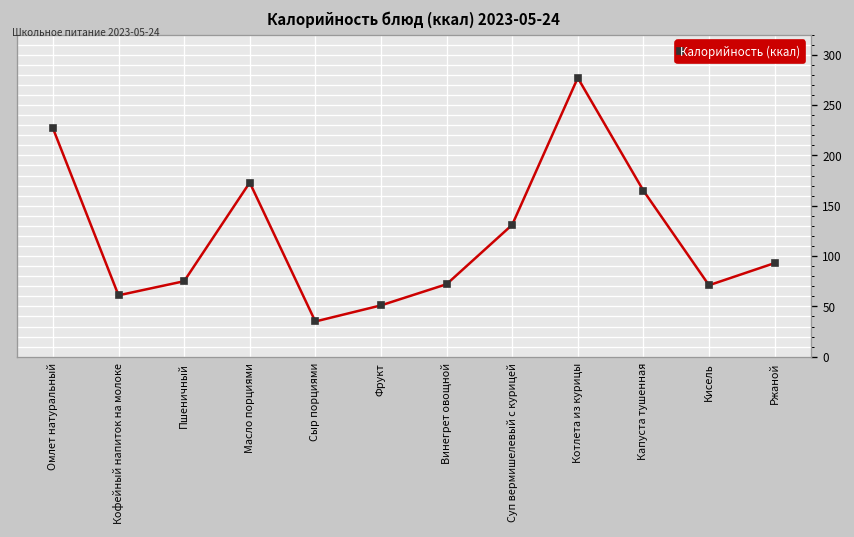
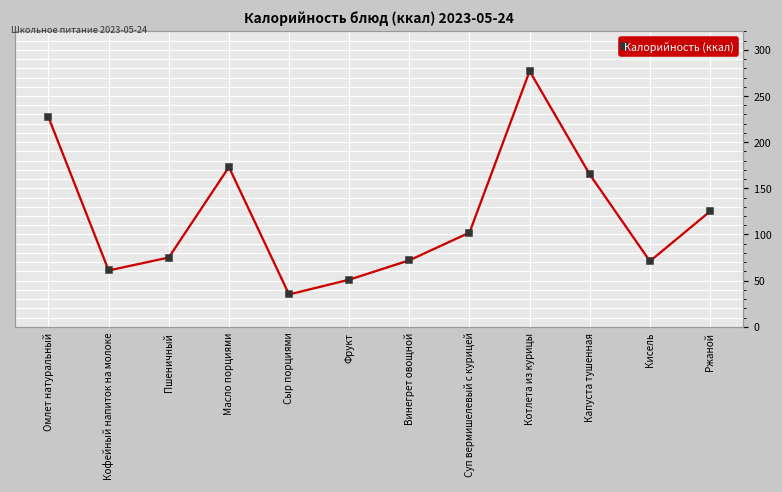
  {
    "Омлет натуральный": 230,
    "Кофейный напиток на молоке": 60,
    "Пшеничный": 80,
    "Масло порциями": 170,
    "Сыр порциями": 40,
    "Фрукт": 50,
    "Винегрет овощной": 70,
-   "Суп вермишелевый с курицей": 130,
+   "Суп вермишелевый с курицей": 100,
    "Котлета из курицы": 280,
    "Капуста тушенная": 170,
    "Кисель": 70,
-   "Ржаной": 90
+   "Ржаной": 130
  }
